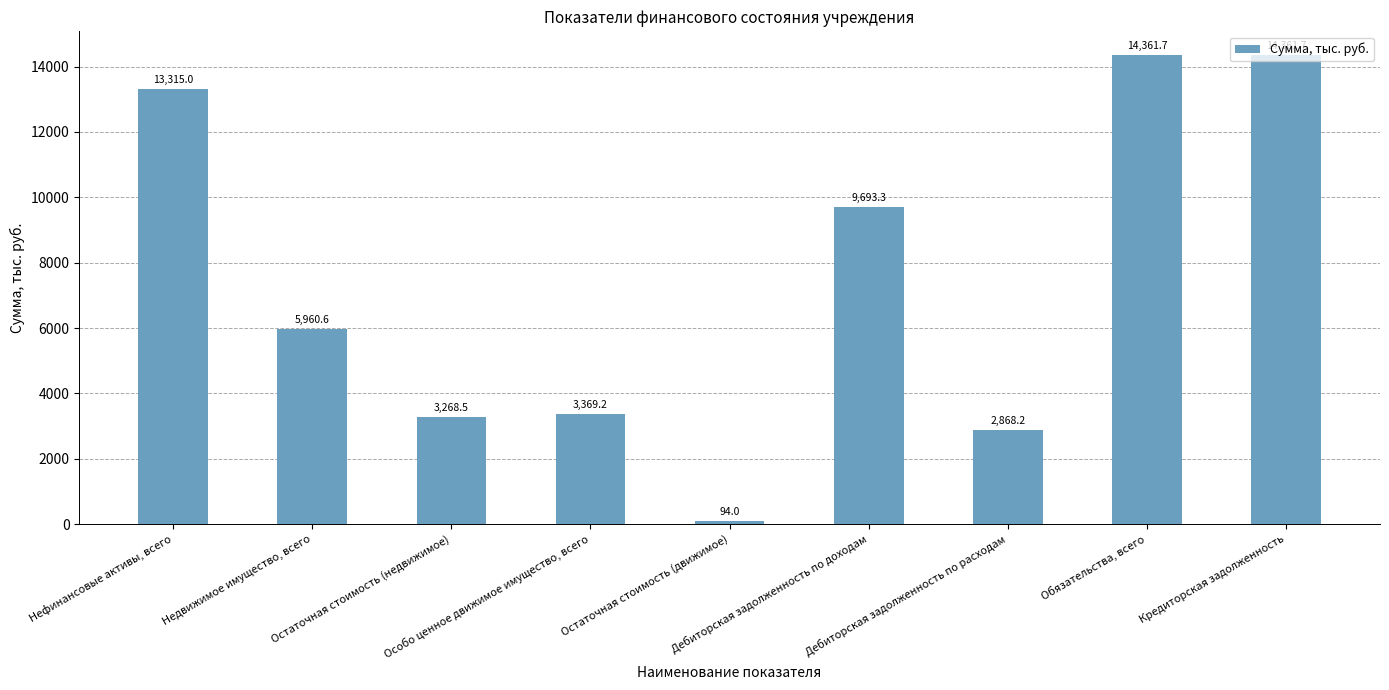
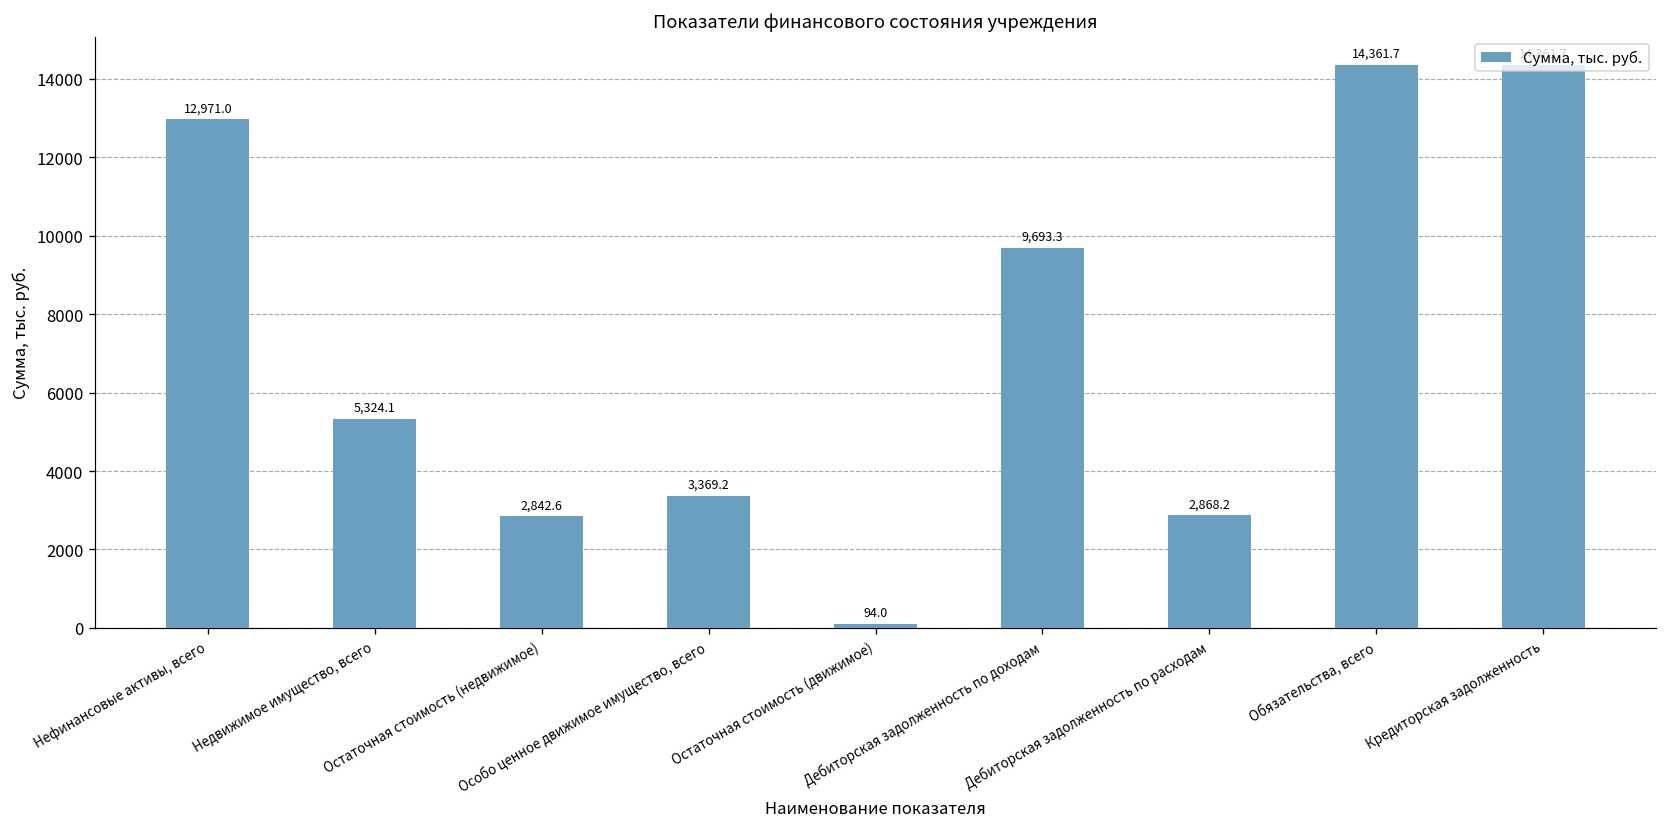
  {
-   "Нефинансовые активы, всего": "13,315.0",
-   "Недвижимое имущество, всего": "5,960.6",
-   "Остаточная стоимость (недвижимое)": "3,268.5",
+   "Нефинансовые активы, всего": "12,971.0",
+   "Недвижимое имущество, всего": "5,324.1",
+   "Остаточная стоимость (недвижимое)": "2,842.6",
    "Особо ценное движимое имущество, всего": "3,369.2",
    "Остаточная стоимость (движимое)": "94.0",
    "Дебиторская задолженность по доходам": "9,693.3",
    "Дебиторская задолженность по расходам": "2,868.2",
    "Обязательства, всего": "14,361.7"
  }
